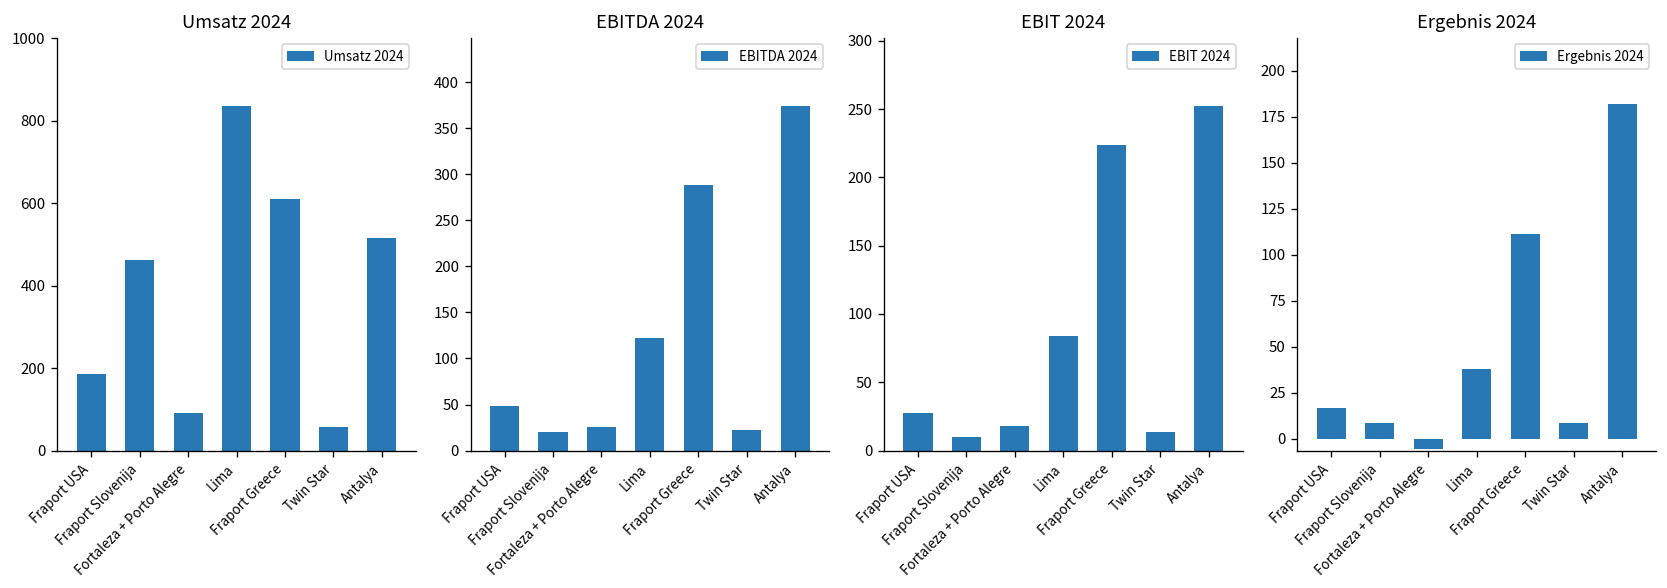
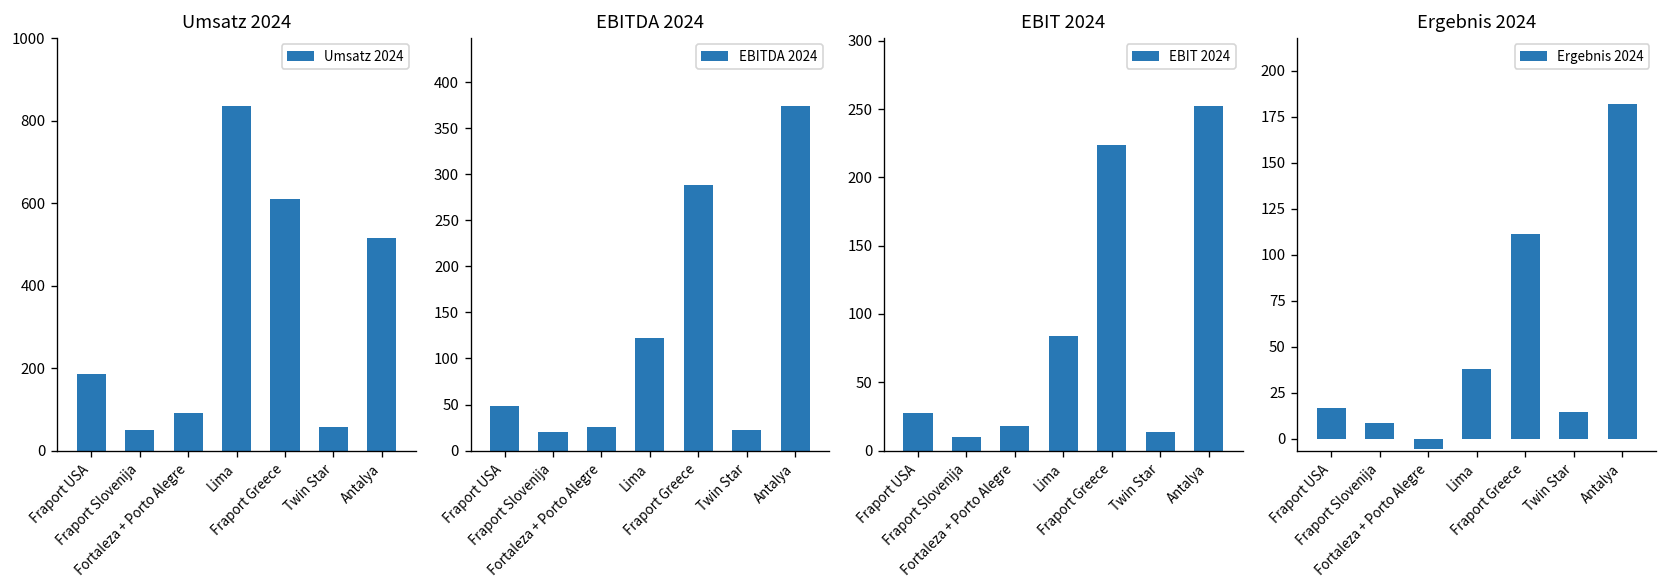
  {
    "Umsatz 2024": {
      "Fraport USA": 190,
-     "Fraport Slovenija": 460,
+     "Fraport Slovenija": 50,
      "Fortaleza + Porto Alegre": 90,
      "Lima": 840,
      "Fraport Greece": 610,
      "Twin Star": 60,
      "Antalya": 520
    },
    "EBITDA 2024": {
      "Fraport USA": 50,
      "Fraport Slovenija": 20,
      "Fortaleza + Porto Alegre": 30,
      "Lima": 120,
      "Fraport Greece": 290,
      "Twin Star": 20,
      "Antalya": 370
    },
    "EBIT 2024": {
      "Fraport USA": 28,
      "Fraport Slovenija": 10,
      "Fortaleza + Porto Alegre": 18,
      "Lima": 84,
      "Fraport Greece": 224,
      "Twin Star": 13,
      "Antalya": 252
    },
    "Ergebnis 2024": {
      "Fraport USA": 17,
      "Fraport Slovenija": 8,
      "Fortaleza + Porto Alegre": -6,
      "Lima": 38,
      "Fraport Greece": 111,
-     "Twin Star": 8,
+     "Twin Star": 15,
      "Antalya": 182
    }
  }
